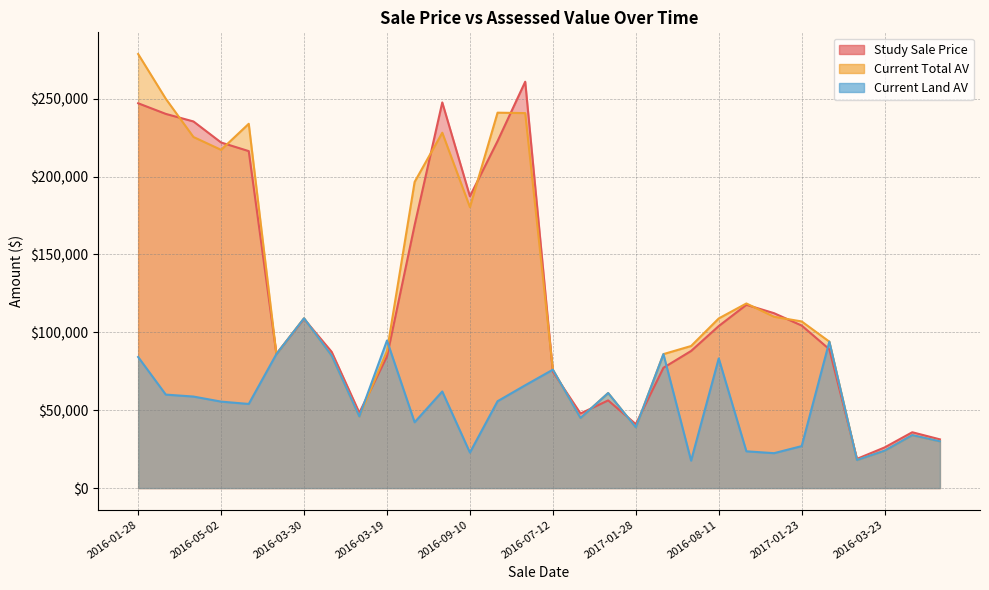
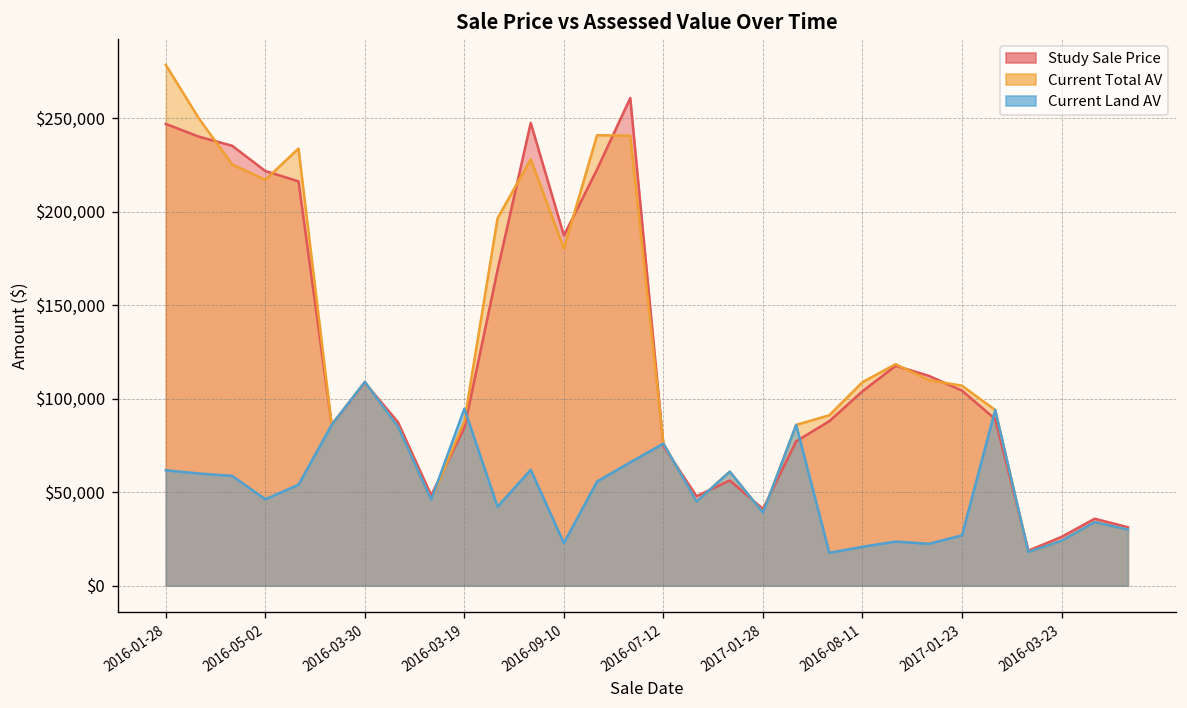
  {
    "Current Land AV": {
-     "2016-01-28": "$84,000",
-     "2016-05-02": "$56,000",
+     "2016-01-28": "$62,000",
+     "2016-05-02": "$46,000",
      "2016-03-19": "$95,000",
      "2016-09-10": "$23,000",
-     "2016-08-11": "$83,000",
+     "2016-08-11": "$21,000",
      "2017-01-23": "$27,000"
    }
  }
